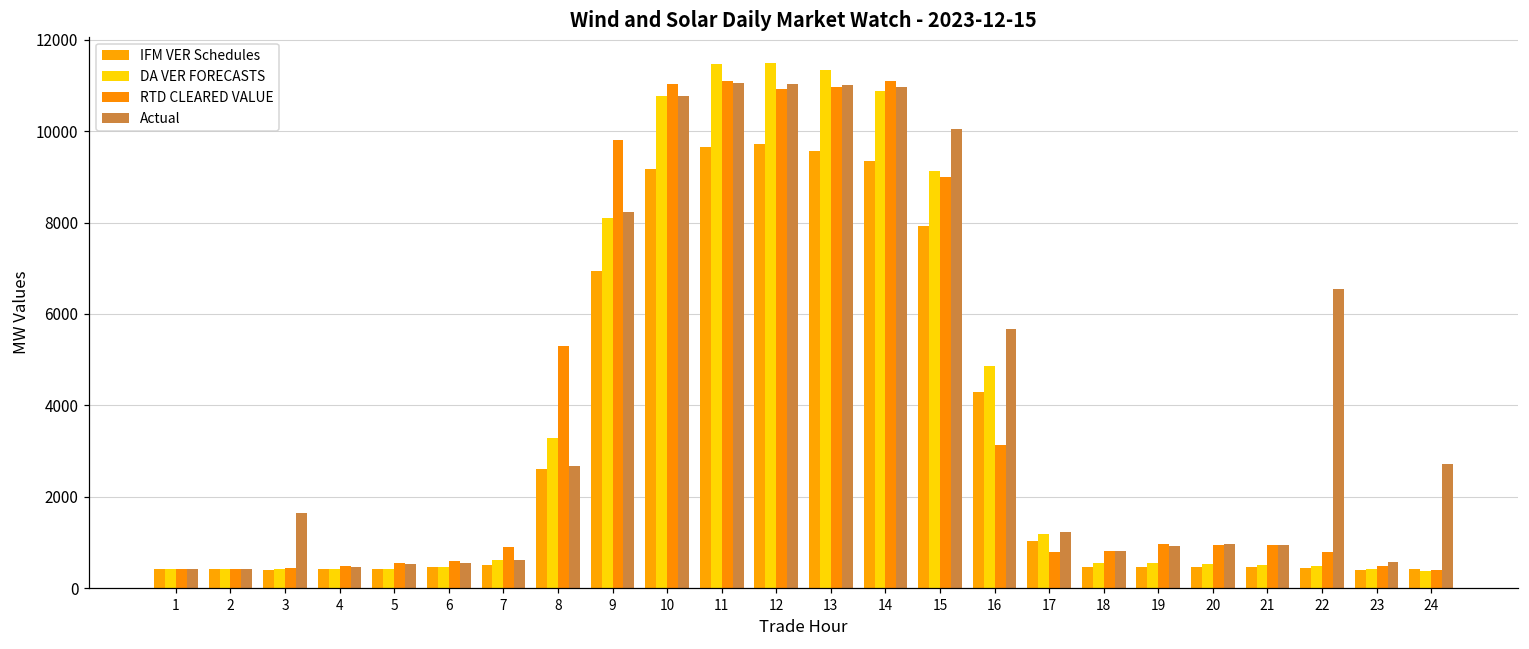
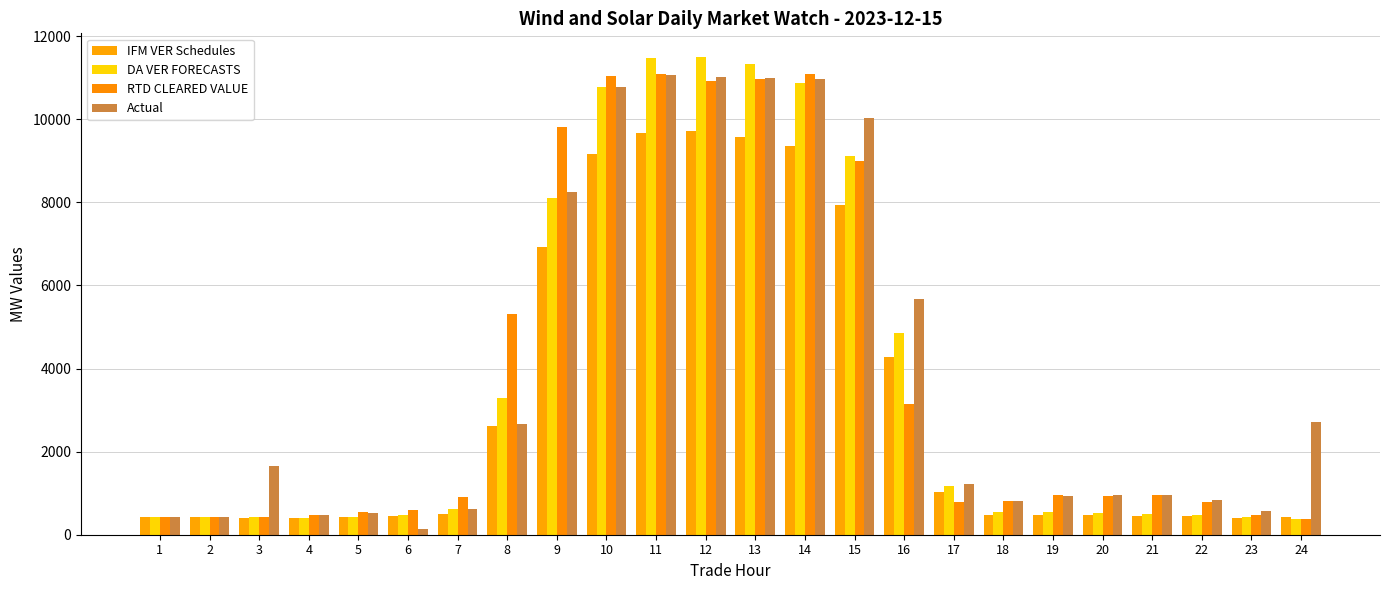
  {
    "Actual": {
      "1": 400,
      "2": 400,
      "3": 1600,
      "4": 500,
      "5": 500,
-     "6": 600,
+     "6": 100,
      "7": 600,
      "8": 2700,
      "9": 8200,
      "10": 10800,
      "11": 11100,
      "12": 11000,
      "13": 11000,
      "14": 11000,
      "15": 10000,
      "16": 5700,
      "17": 1200,
      "18": 800,
      "19": 900,
      "20": 1000,
      "21": 900,
-     "22": 6500,
+     "22": 800,
      "23": 600,
      "24": 2700
    }
  }
